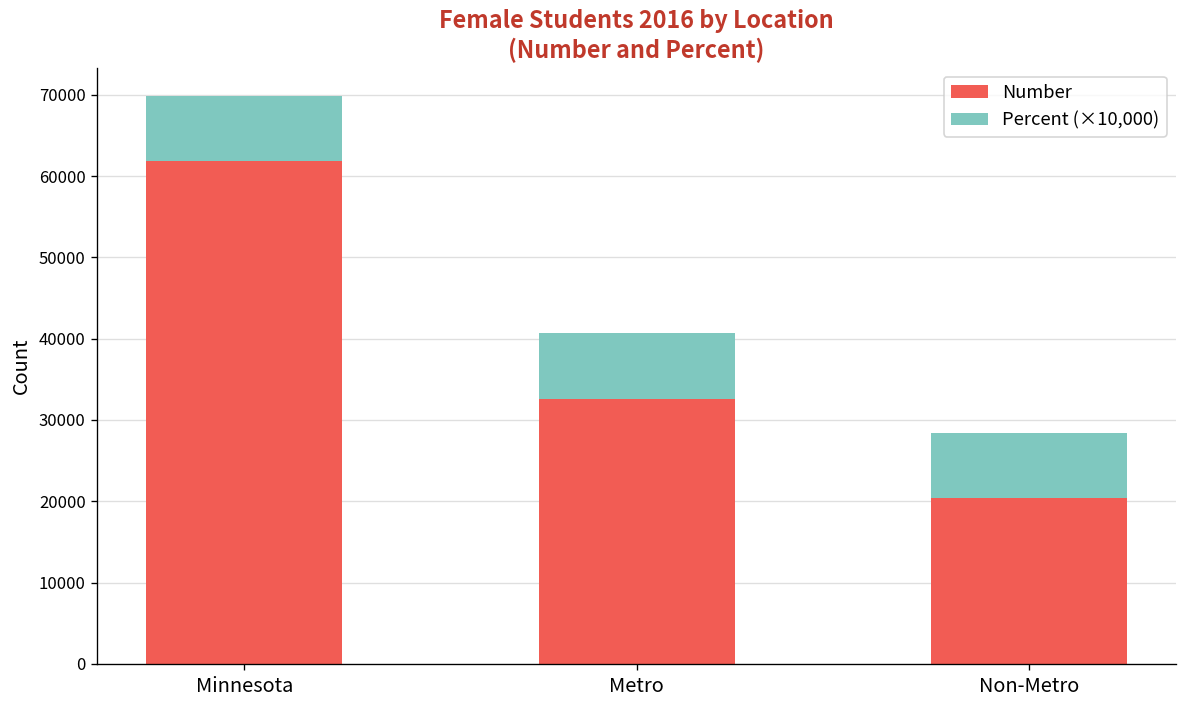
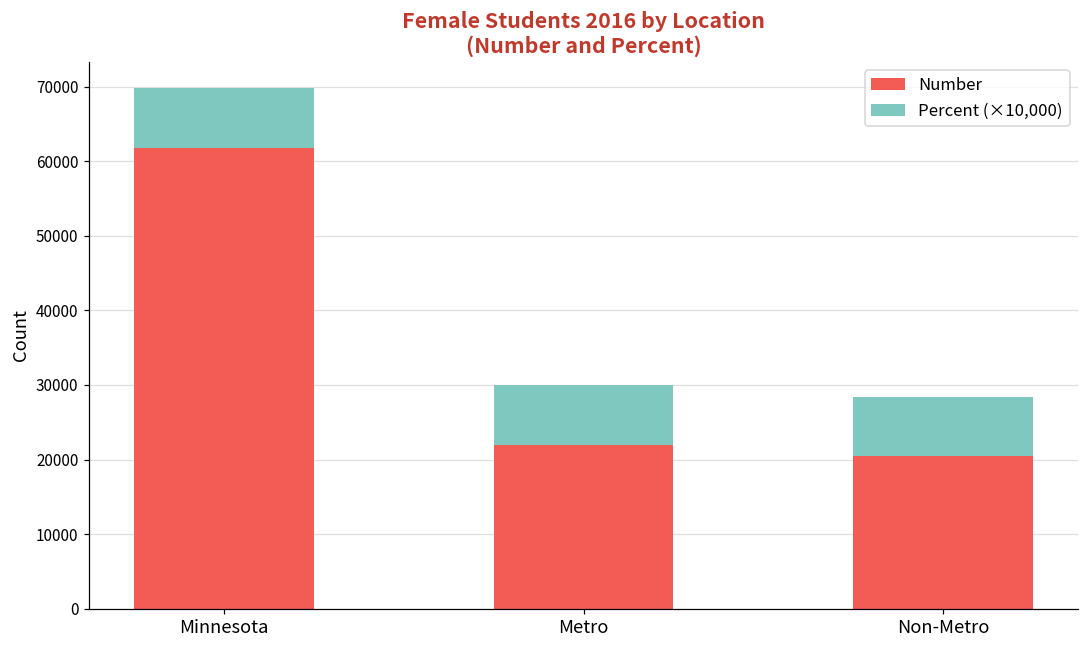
  {
    "Number": {
      "Minnesota": 62000,
-     "Metro": 33000,
+     "Metro": 22000,
      "Non-Metro": 20000
    },
    "Percent (×10,000)": {
      "Minnesota": 8000,
      "Metro": 8000,
      "Non-Metro": 8000
    }
  }
